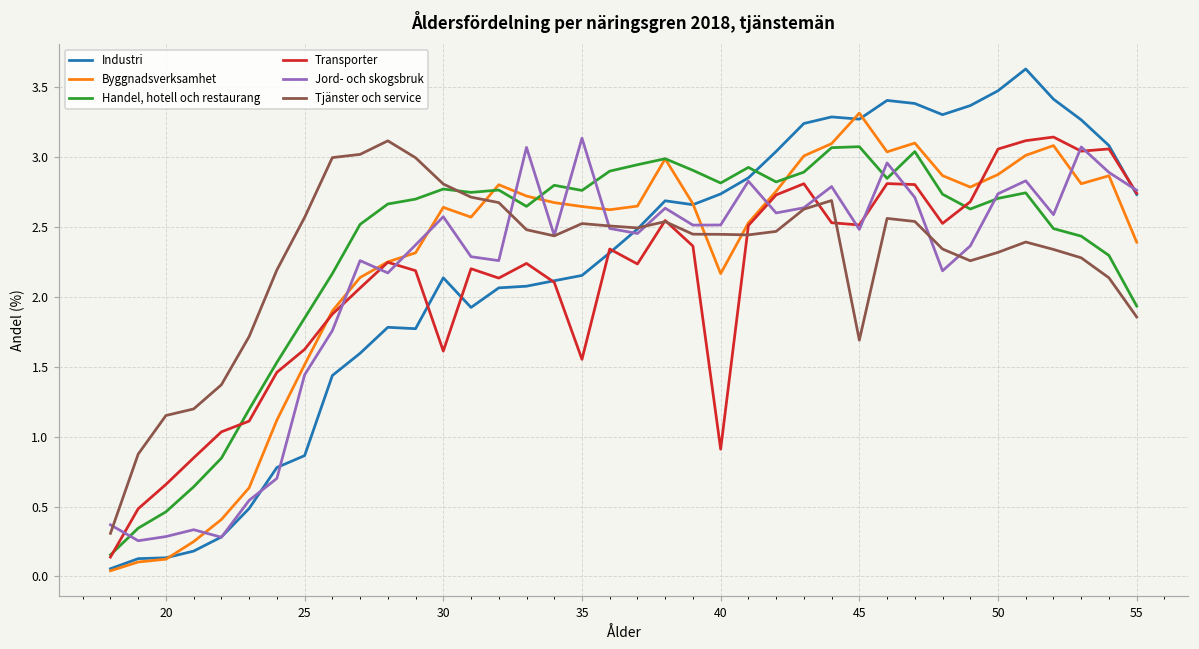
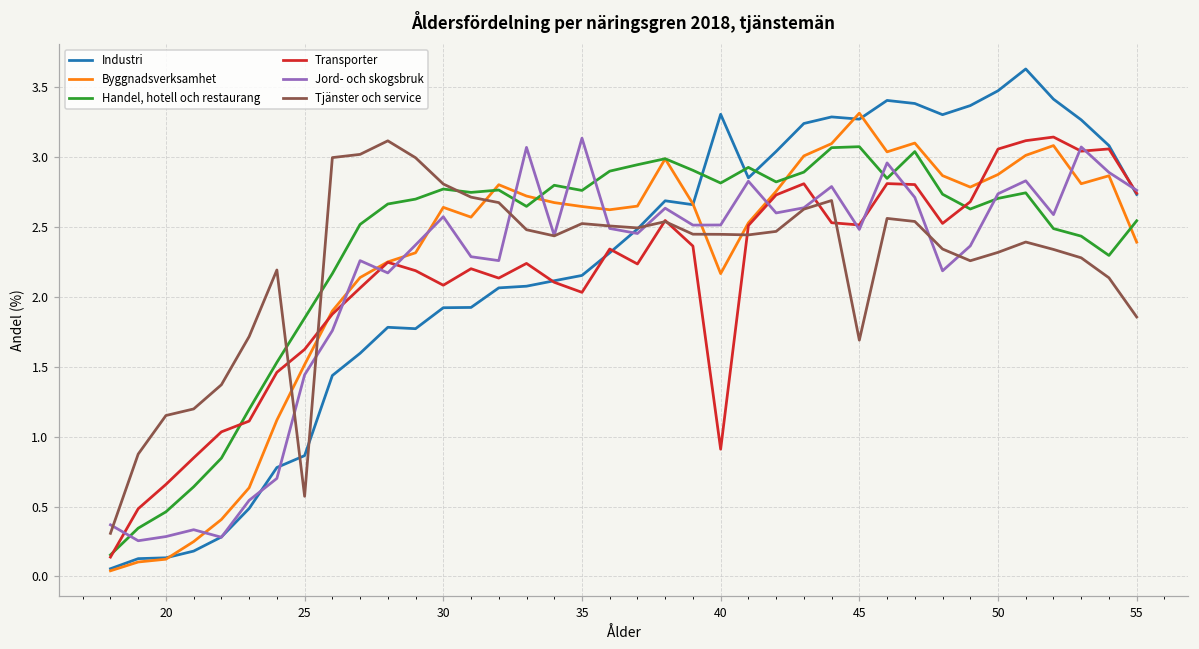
  {
    "Industri": {
      "25": 0.86,
-     "30": 2.14,
+     "30": 1.92,
      "35": 2.15,
-     "40": 2.74,
+     "40": 3.31,
      "45": 3.27,
      "50": 3.47
    },
    "Byggnadsverksamhet": {
      "25": 1.52,
      "30": 2.64,
      "35": 2.65,
      "40": 2.17,
      "45": 3.31,
      "50": 2.88,
      "55": 2.39
    },
    "Handel, hotell och restaurang": {
      "20": 0.46,
      "25": 1.85,
      "30": 2.77,
      "35": 2.76,
      "40": 2.81,
      "45": 3.07,
      "50": 2.70,
-     "55": 1.93
+     "55": 2.54
    },
    "Transporter": {
      "20": 0.66,
      "25": 1.62,
-     "30": 1.61,
-     "35": 1.55,
+     "30": 2.08,
+     "35": 2.03,
      "40": 0.91,
      "45": 2.51,
      "50": 3.06
    },
    "Jord- och skogsbruk": {
      "20": 0.29,
      "25": 1.44,
      "30": 2.57,
      "35": 3.14,
      "40": 2.51,
      "45": 2.48,
      "50": 2.74,
      "55": 2.76
    },
    "Tjänster och service": {
      "20": 1.15,
-     "25": 2.57,
+     "25": 0.57,
      "30": 2.81,
      "35": 2.52,
      "40": 2.45,
      "45": 1.69,
      "50": 2.32,
      "55": 1.86
    }
  }
